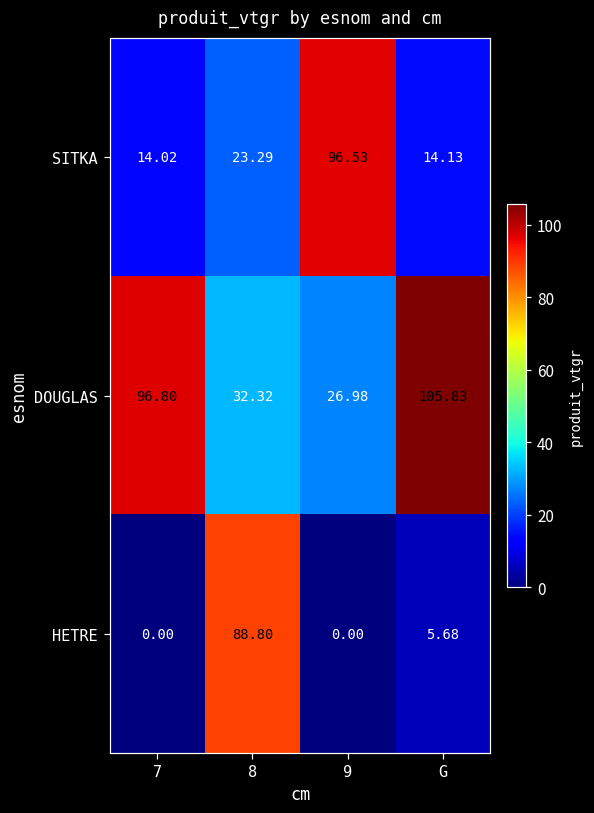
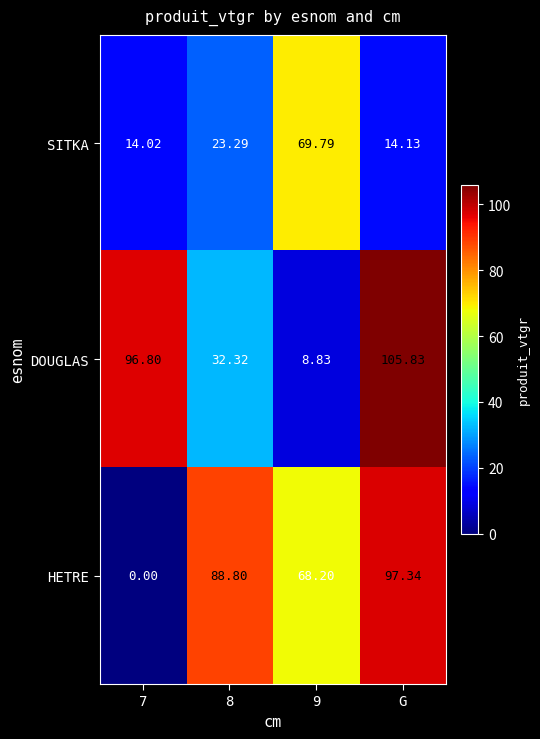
  {
    "SITKA": {
      "7": 14.02,
      "8": 23.29,
-     "9": 96.53,
+     "9": 69.79,
      "G": 14.13
    },
    "DOUGLAS": {
      "7": 96.80,
      "8": 32.32,
-     "9": 26.98,
+     "9": 8.83,
      "G": 105.83
    },
    "HETRE": {
      "7": 0.00,
      "8": 88.80,
-     "9": 0.00,
-     "G": 5.68
+     "9": 68.20,
+     "G": 97.34
    }
  }
